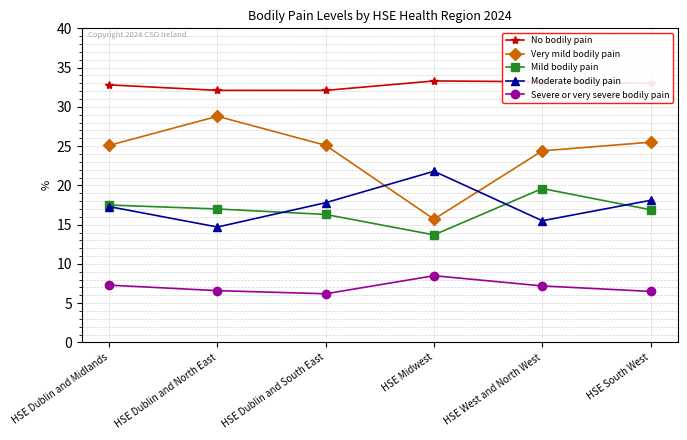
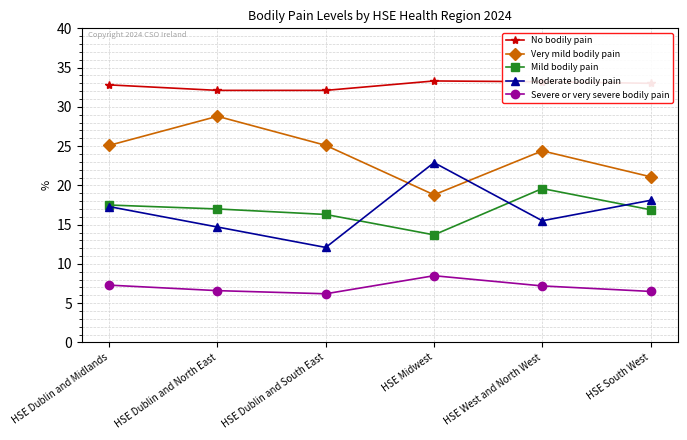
  {
    "No bodily pain": {
      "HSE Dublin and Midlands": 33,
      "HSE Dublin and North East": 32,
      "HSE Dublin and South East": 32,
      "HSE Midwest": 33
    },
    "Very mild bodily pain": {
      "HSE Dublin and Midlands": 25,
      "HSE Dublin and North East": 29,
      "HSE Dublin and South East": 25,
-     "HSE Midwest": 16,
+     "HSE Midwest": 19,
      "HSE West and North West": 24,
-     "HSE South West": 26
+     "HSE South West": 21
    },
    "Mild bodily pain": {
      "HSE Dublin and North East": 17,
      "HSE Dublin and South East": 16,
      "HSE Midwest": 14,
      "HSE West and North West": 20,
      "HSE South West": 17
    },
    "Moderate bodily pain": {
      "HSE Dublin and North East": 15,
-     "HSE Dublin and South East": 18,
-     "HSE Midwest": 22,
+     "HSE Dublin and South East": 12,
+     "HSE Midwest": 23,
      "HSE West and North West": 16,
      "HSE South West": 18
    },
    "Severe or very severe bodily pain": {
      "HSE Dublin and Midlands": 7,
      "HSE Dublin and North East": 7,
      "HSE Dublin and South East": 6,
      "HSE Midwest": 9,
      "HSE West and North West": 7,
      "HSE South West": 7
    }
  }
